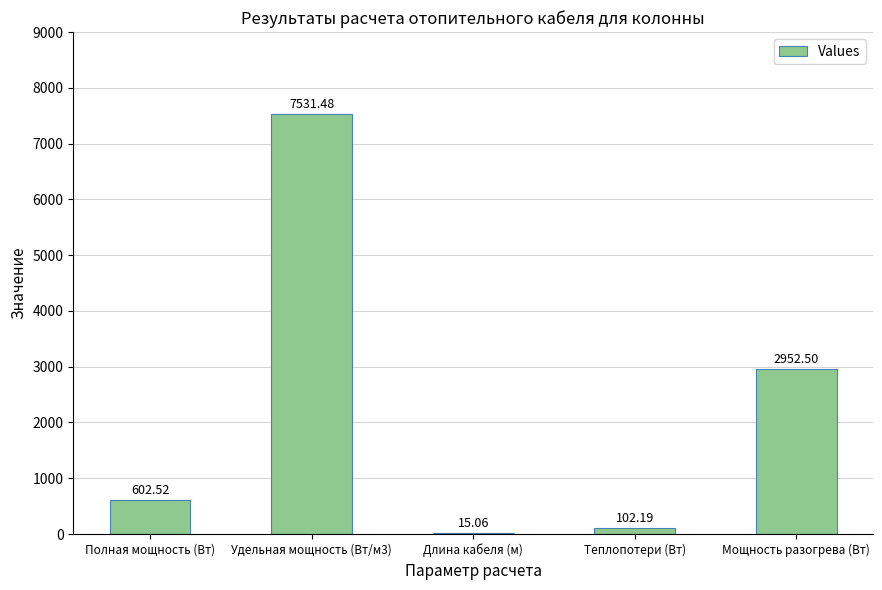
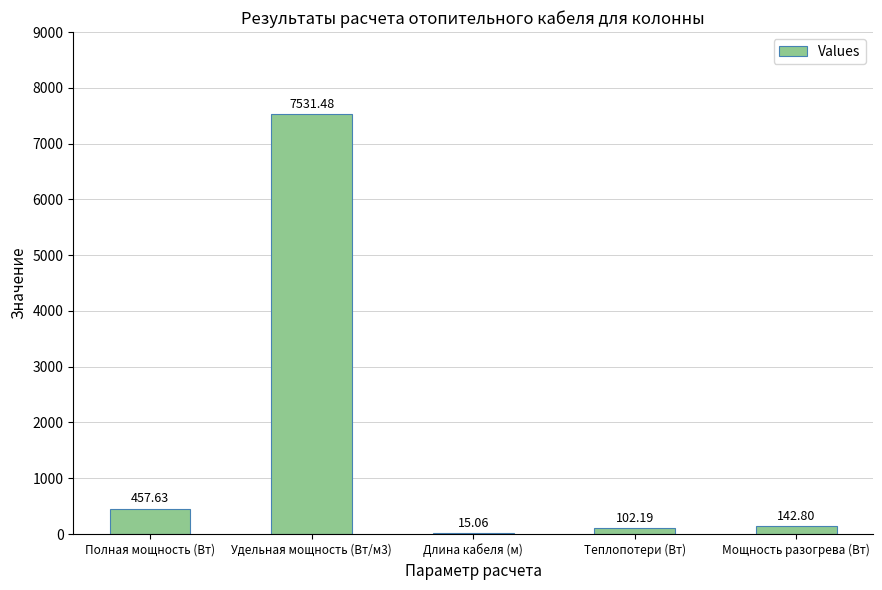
  {
-   "Полная мощность (Вт)": 602.52,
+   "Полная мощность (Вт)": 457.63,
    "Удельная мощность (Вт/м3)": 7531.48,
    "Длина кабеля (м)": 15.06,
    "Теплопотери (Вт)": 102.19,
-   "Мощность разогрева (Вт)": 2952.50
+   "Мощность разогрева (Вт)": 142.80
  }
